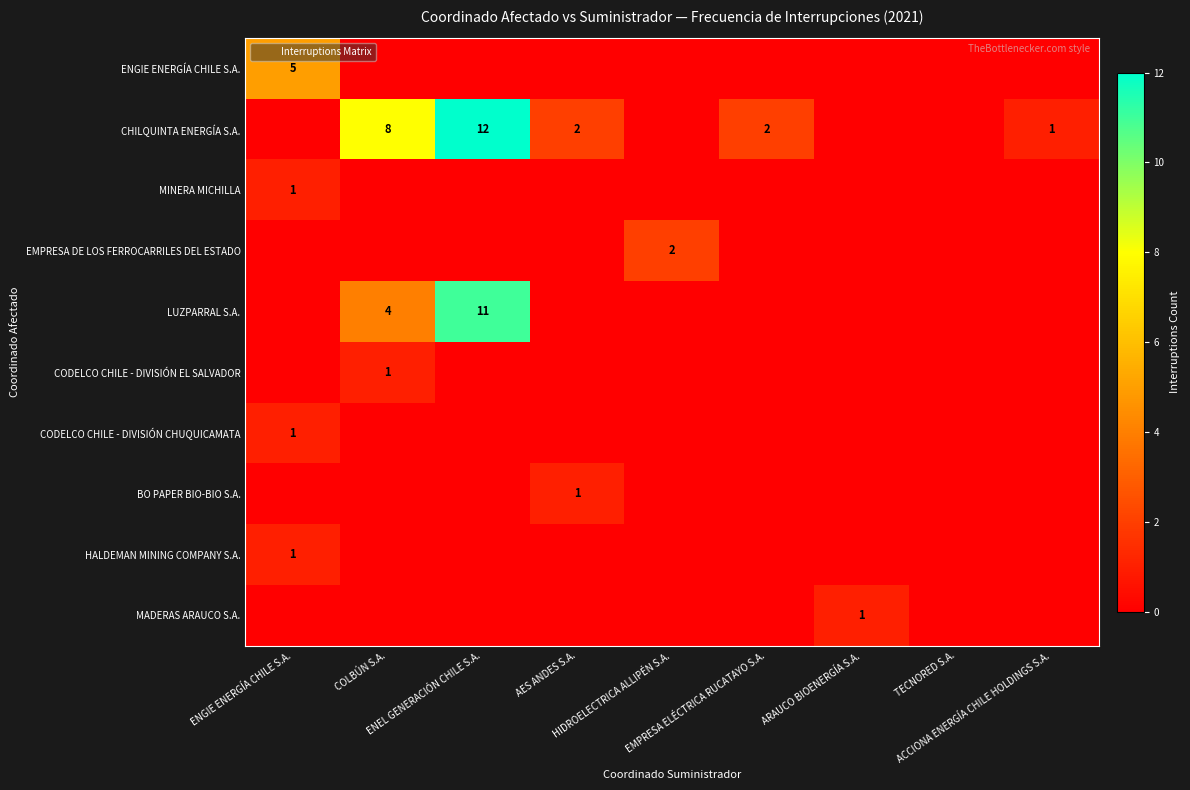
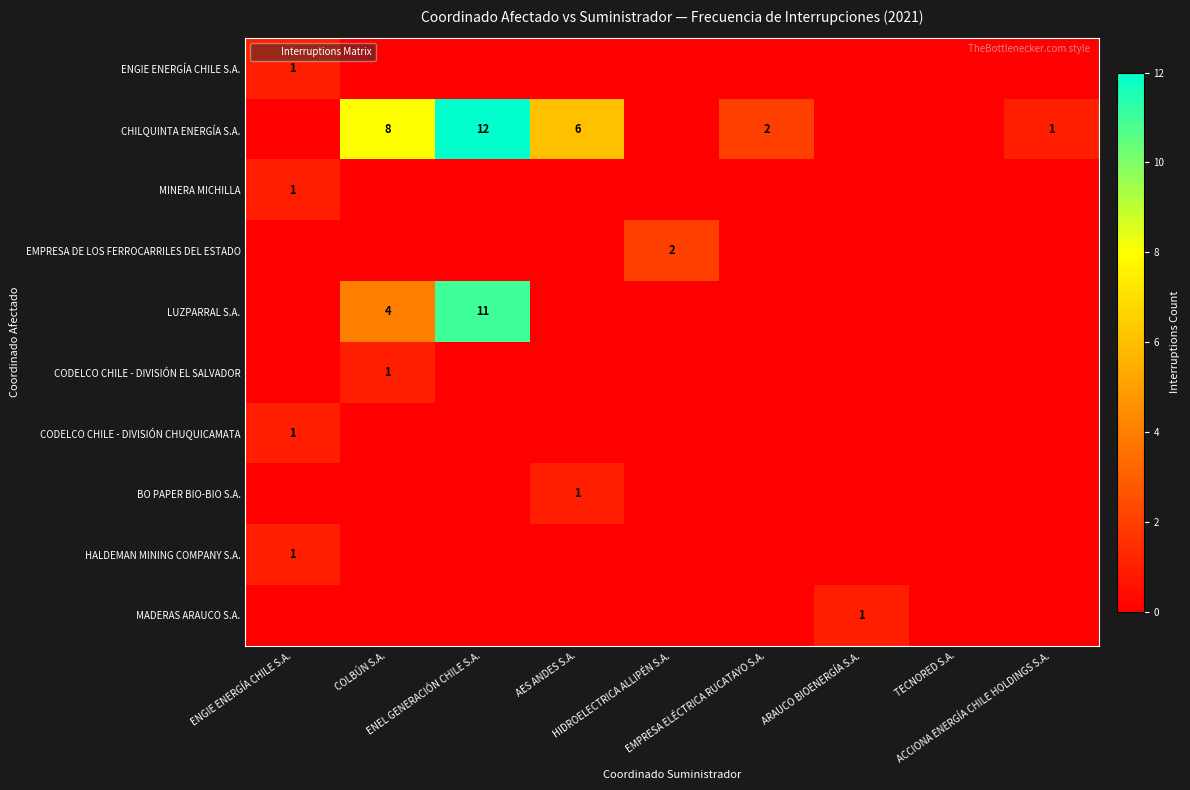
  {
    "ENGIE ENERGÍA CHILE S.A.": {
-     "ENGIE ENERGÍA CHILE S.A.": 5
+     "ENGIE ENERGÍA CHILE S.A.": 1
    },
    "CHILQUINTA ENERGÍA S.A.": {
      "COLBÚN S.A.": 8,
      "ENEL GENERACIÓN CHILE S.A.": 12,
-     "AES ANDES S.A.": 2,
+     "AES ANDES S.A.": 6,
      "EMPRESA ELÉCTRICA RUCATAYO S.A.": 2,
      "ACCIONA ENERGÍA CHILE HOLDINGS S.A.": 1
    },
    "MINERA MICHILLA": {
      "ENGIE ENERGÍA CHILE S.A.": 1
    },
    "EMPRESA DE LOS FERROCARRILES DEL ESTADO": {
      "HIDROELECTRICA ALLIPÉN S.A.": 2
    },
    "LUZPARRAL S.A.": {
      "COLBÚN S.A.": 4,
      "ENEL GENERACIÓN CHILE S.A.": 11
    },
    "CODELCO CHILE - DIVISIÓN EL SALVADOR": {
      "COLBÚN S.A.": 1
    },
    "CODELCO CHILE - DIVISIÓN CHUQUICAMATA": {
      "ENGIE ENERGÍA CHILE S.A.": 1
    },
    "BO PAPER BIO-BIO S.A.": {
      "AES ANDES S.A.": 1
    },
    "HALDEMAN MINING COMPANY S.A.": {
      "ENGIE ENERGÍA CHILE S.A.": 1
    },
    "MADERAS ARAUCO S.A.": {
      "ARAUCO BIOENERGÍA S.A.": 1
    }
  }
